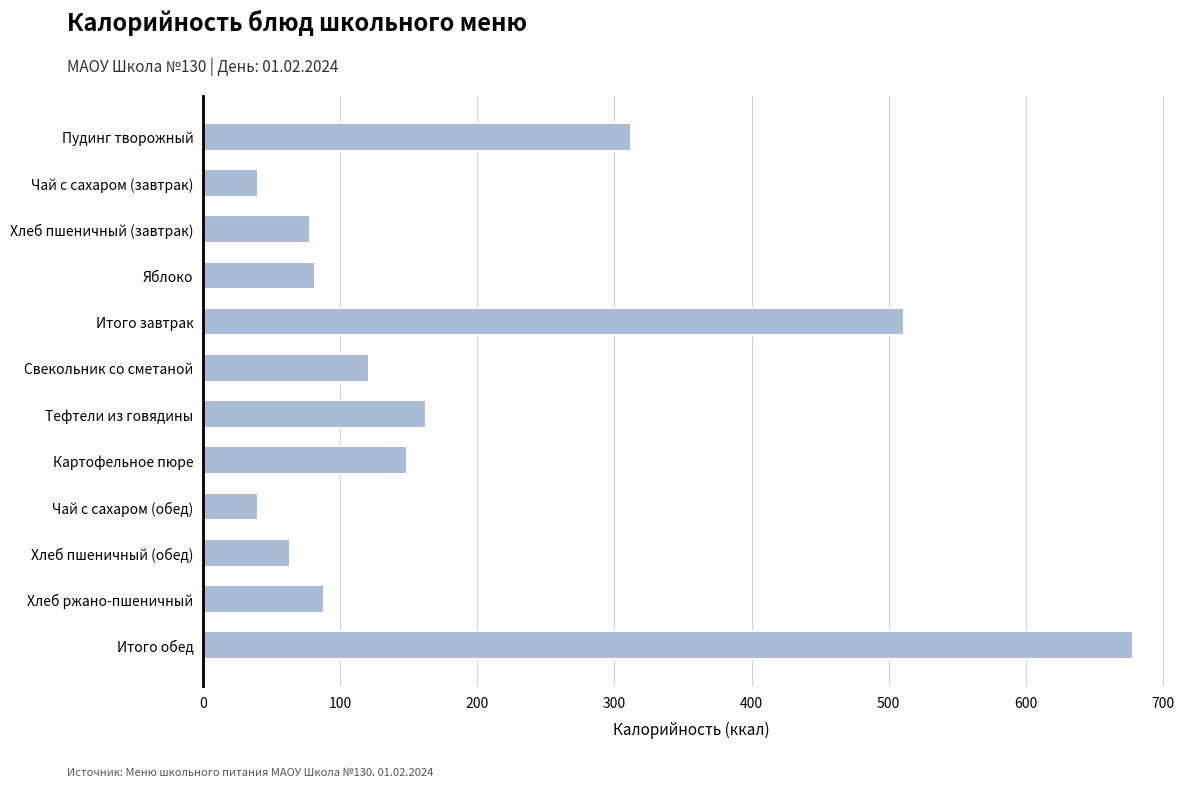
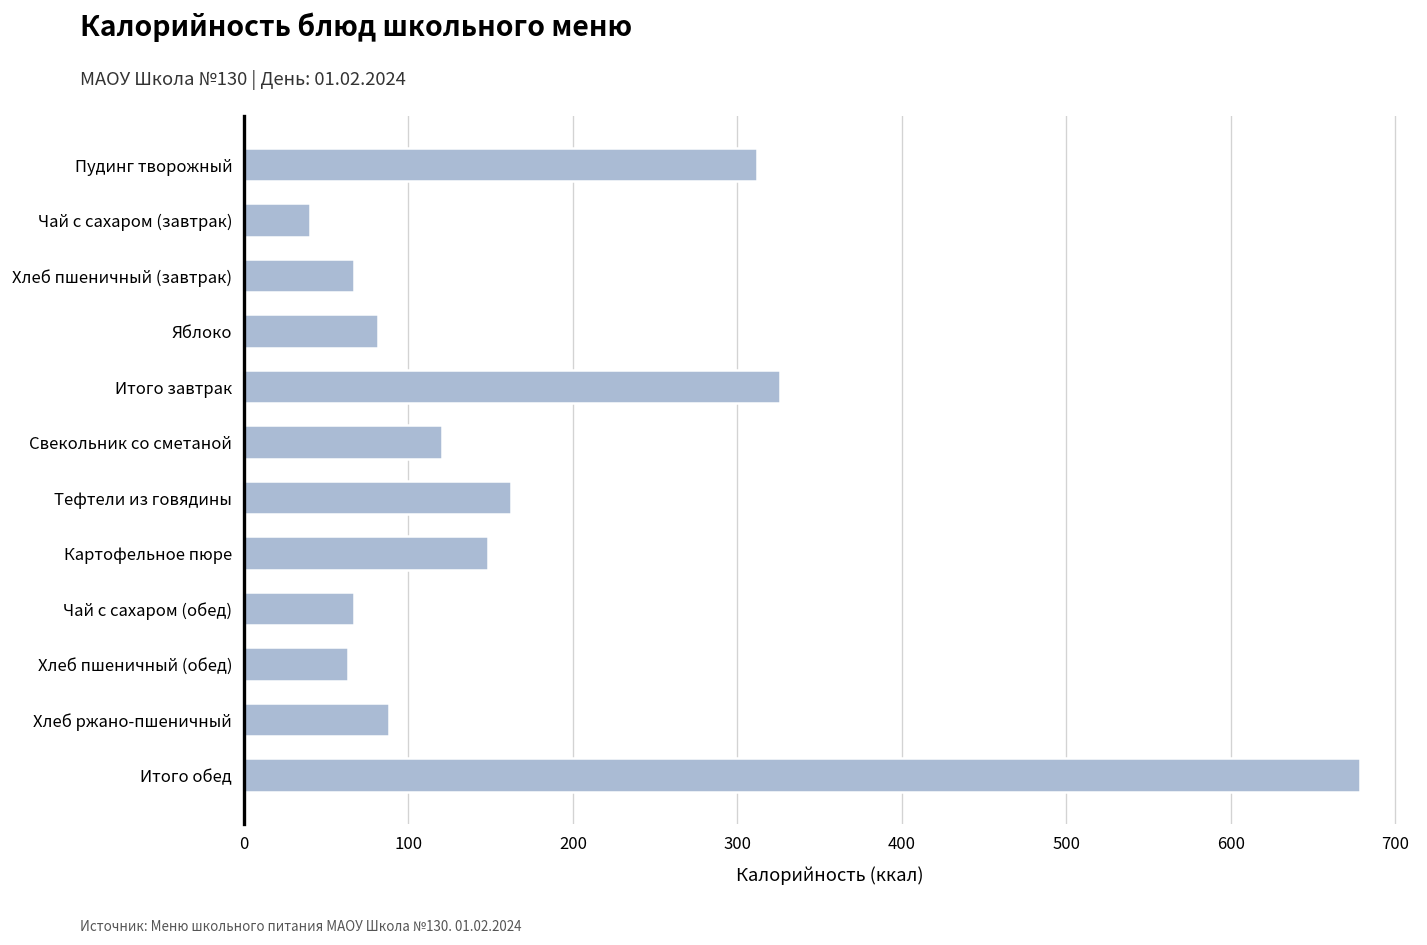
  {
    "Пудинг творожный": 312,
    "Чай с сахаром (завтрак)": 40,
-   "Хлеб пшеничный (завтрак)": 78,
+   "Хлеб пшеничный (завтрак)": 67,
    "Яблоко": 82,
-   "Итого завтрак": 511,
+   "Итого завтрак": 326,
    "Свекольник со сметаной": 121,
    "Тефтели из говядины": 162,
    "Картофельное пюре": 148,
-   "Чай с сахаром (обед)": 40,
+   "Чай с сахаром (обед)": 67,
    "Хлеб пшеничный (обед)": 64,
    "Хлеб ржано-пшеничный": 88,
    "Итого обед": 679
  }
